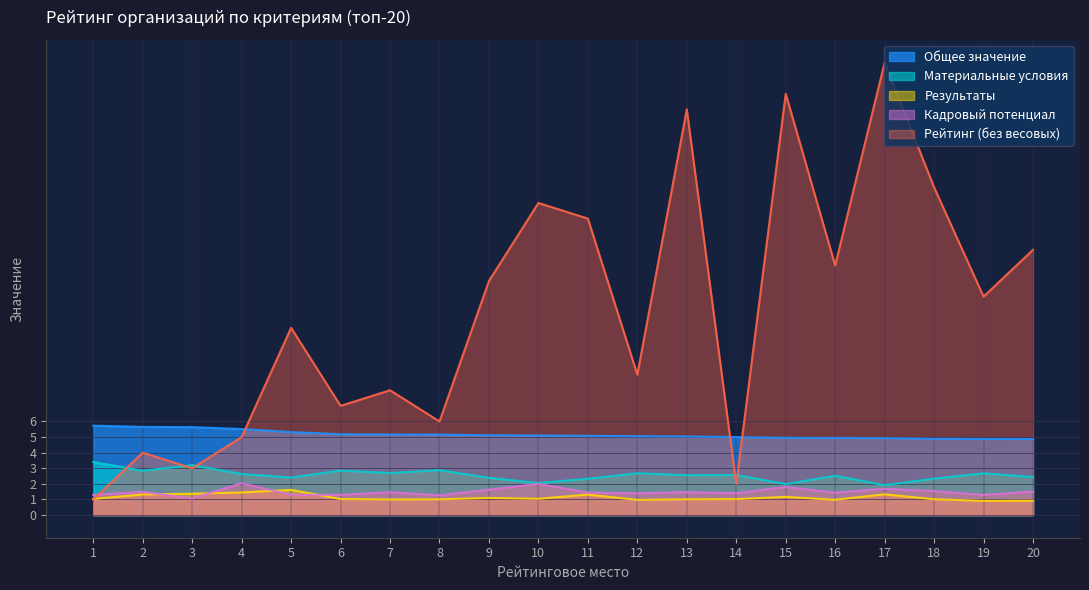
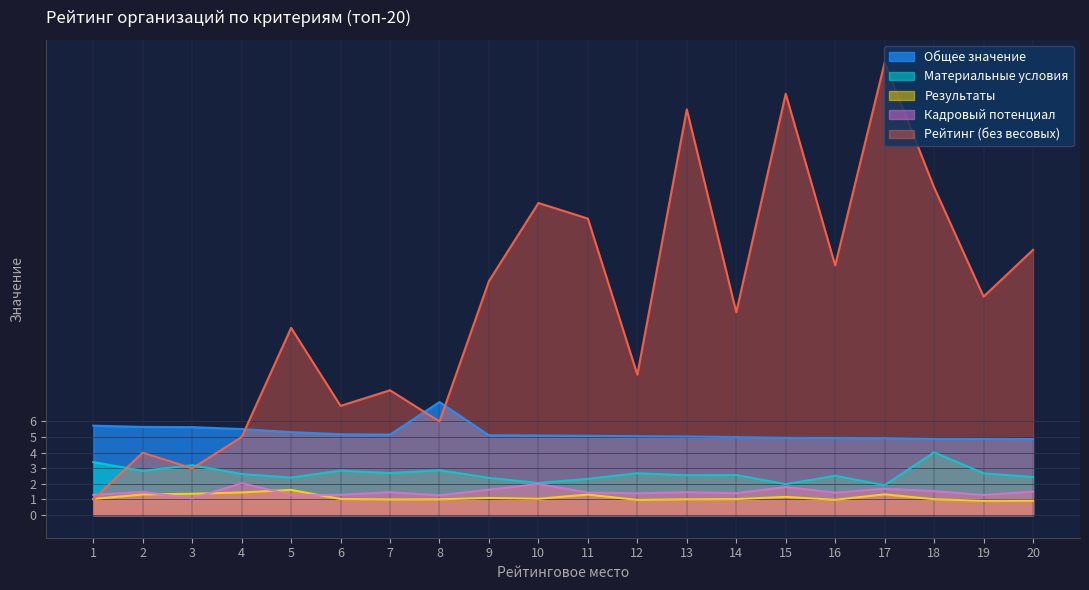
  {
    "Общее значение": {
      "1": 5.7,
      "2": 5.7,
      "3": 5.6,
      "4": 5.5,
      "5": 5.3,
      "6": 5.2,
      "7": 5.2,
-     "8": 5.2,
+     "8": 7.2,
      "9": 5.1,
      "10": 5.1,
      "11": 5.1,
      "12": 5.1,
      "13": 5.0,
      "14": 5.0,
      "15": 5.0,
      "16": 4.9,
      "17": 4.9,
      "18": 4.9,
      "19": 4.9,
      "20": 4.9
    },
    "Материальные условия": {
      "1": 3.4,
      "2": 2.8,
      "3": 3.2,
      "4": 2.6,
      "5": 2.4,
      "6": 2.9,
      "7": 2.7,
      "8": 2.9,
      "9": 2.4,
      "11": 2.3,
      "12": 2.7,
      "13": 2.6,
      "14": 2.6,
      "15": 2.0,
      "16": 2.5,
      "17": 1.9,
-     "18": 2.3,
+     "18": 4.0,
      "19": 2.7,
      "20": 2.4
    },
    "Результаты": {
      "2": 1.3,
      "3": 1.4,
      "4": 1.5,
      "5": 1.6,
      "6": 1.0,
      "7": 1.0,
      "8": 1.0,
      "9": 1.1,
      "10": 1.0,
      "12": 1.0,
      "13": 1.0,
      "14": 1.0,
      "15": 1.2,
      "16": 1.0,
      "17": 1.3,
      "18": 1.0,
      "19": 0.9,
      "20": 0.9
    },
    "Кадровый потенциал": {
      "1": 1.3,
      "2": 1.5,
      "3": 1.1,
      "4": 2.0,
      "5": 1.3,
      "6": 1.3,
      "7": 1.5,
      "8": 1.3,
      "9": 1.6,
      "12": 1.4,
      "13": 1.5,
      "14": 1.4,
      "15": 1.8,
      "16": 1.4,
      "17": 1.7,
      "18": 1.5,
      "19": 1.3,
      "20": 1.5
    },
    "Рейтинг (без весовых)": {
      "2": 4,
      "3": 3,
      "4": 5,
      "5": 12,
      "6": 7,
      "7": 8,
      "8": 6,
      "9": 15,
      "10": 20,
      "11": 19,
      "12": 9,
      "13": 26,
-     "14": 2,
+     "14": 13,
      "15": 27,
      "16": 16,
      "18": 21,
      "19": 14,
      "20": 17
    }
  }
